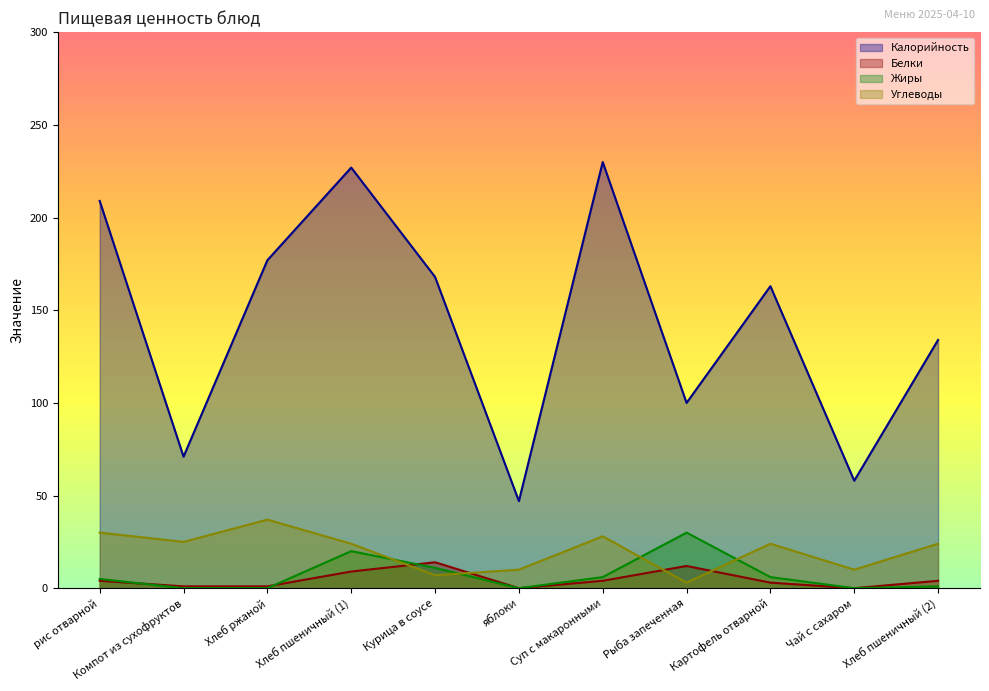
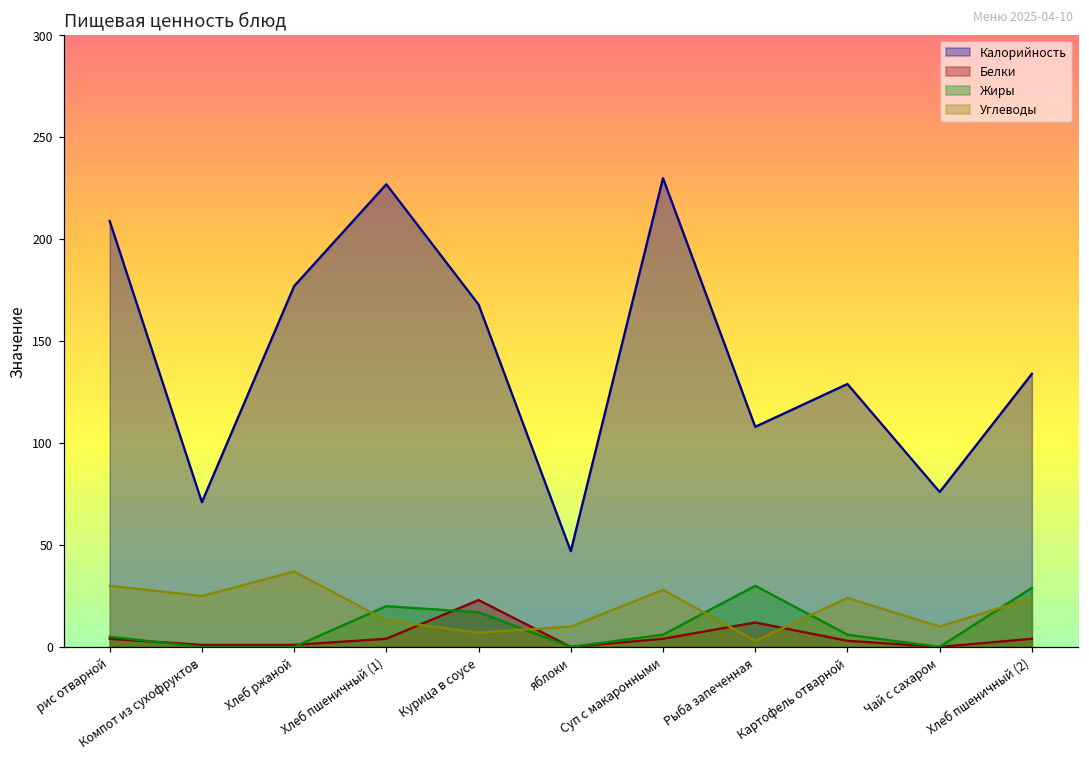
  {
    "Калорийность": {
      "рис отварной": 209,
      "Компот из сухофруктов": 71,
      "Хлеб ржаной": 177,
      "Хлеб пшеничный (1)": 227,
      "Курица в соусе": 168,
      "яблоки": 47,
      "Суп с макаронными": 230,
-     "Рыба запеченная": 100,
-     "Картофель отварной": 163,
-     "Чай с сахаром": 58,
+     "Рыба запеченная": 108,
+     "Картофель отварной": 129,
+     "Чай с сахаром": 76,
      "Хлеб пшеничный (2)": 134
    },
    "Белки": {
-     "Хлеб пшеничный (1)": 9,
-     "Курица в соусе": 14,
+     "Хлеб пшеничный (1)": 4,
+     "Курица в соусе": 23,
      "Суп с макаронными": 4,
      "Рыба запеченная": 12,
      "Картофель отварной": 3,
      "Хлеб пшеничный (2)": 4
    },
    "Жиры": {
      "Хлеб пшеничный (1)": 20,
-     "Курица в соусе": 11,
+     "Курица в соусе": 17,
      "Суп с макаронными": 6,
      "Рыба запеченная": 30,
      "Картофель отварной": 6,
-     "Хлеб пшеничный (2)": 1
+     "Хлеб пшеничный (2)": 29
    },
    "Углеводы": {
      "рис отварной": 30,
      "Компот из сухофруктов": 25,
      "Хлеб ржаной": 37,
-     "Хлеб пшеничный (1)": 24,
+     "Хлеб пшеничный (1)": 13,
      "Курица в соусе": 7,
      "яблоки": 10,
      "Суп с макаронными": 28,
      "Рыба запеченная": 3,
      "Картофель отварной": 24,
      "Чай с сахаром": 10,
      "Хлеб пшеничный (2)": 24
    }
  }
